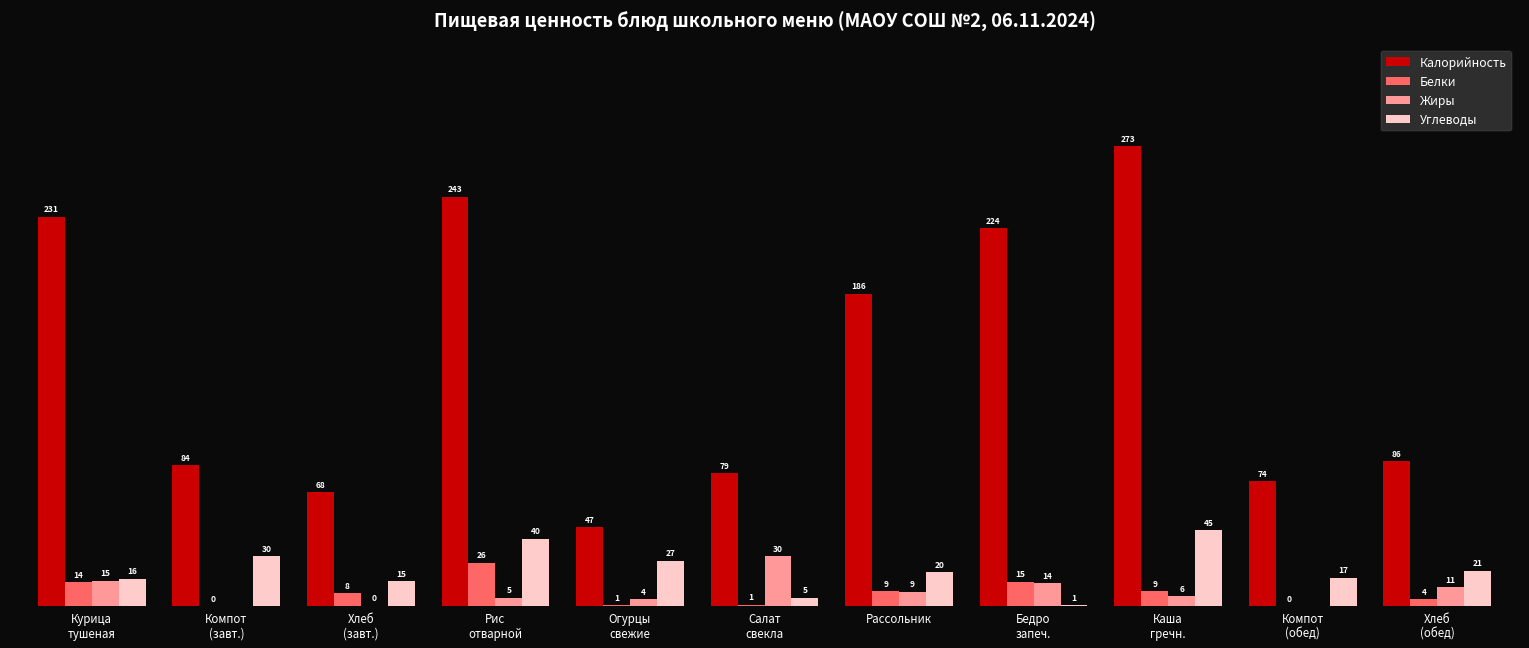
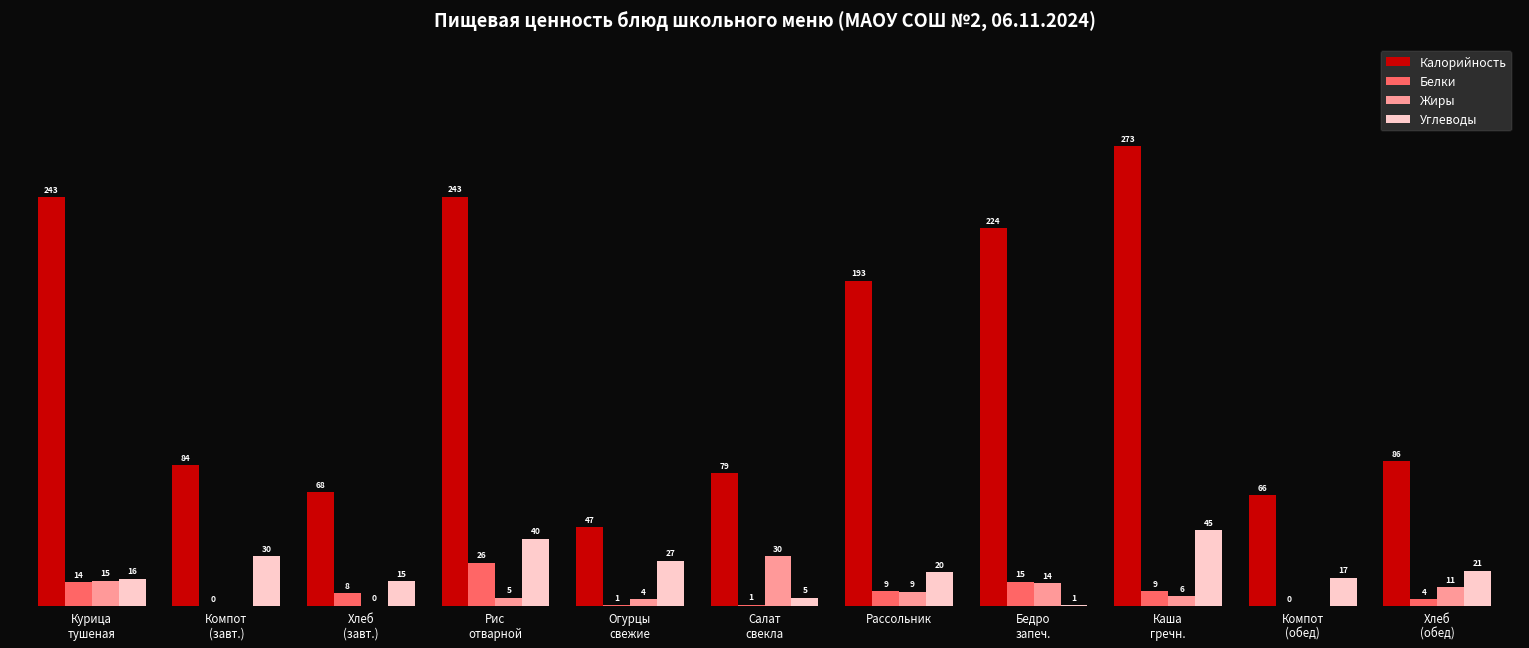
  {
    "Калорийность": {
-     "Курица тушеная": 231,
+     "Курица тушеная": 243,
      "Компот (завт.)": 84,
      "Хлеб (завт.)": 68,
      "Рис отварной": 243,
      "Огурцы свежие": 47,
      "Салат свекла": 79,
-     "Рассольник": 186,
+     "Рассольник": 193,
      "Бедро запеч.": 224,
      "Каша гречн.": 273,
-     "Компот (обед)": 74,
+     "Компот (обед)": 66,
      "Хлеб (обед)": 86
    },
    "Белки": {
      "Курица тушеная": 14,
      "Компот (завт.)": 0,
      "Хлеб (завт.)": 8,
      "Рис отварной": 26,
      "Огурцы свежие": 1,
      "Салат свекла": 1,
      "Рассольник": 9,
      "Бедро запеч.": 15,
      "Каша гречн.": 9,
      "Компот (обед)": 0,
      "Хлеб (обед)": 4
    },
    "Жиры": {
      "Курица тушеная": 15,
      "Хлеб (завт.)": 0,
      "Рис отварной": 5,
      "Огурцы свежие": 4,
      "Салат свекла": 30,
      "Рассольник": 9,
      "Бедро запеч.": 14,
      "Каша гречн.": 6,
      "Хлеб (обед)": 11
    },
    "Углеводы": {
      "Курица тушеная": 16,
      "Компот (завт.)": 30,
      "Хлеб (завт.)": 15,
      "Рис отварной": 40,
      "Огурцы свежие": 27,
      "Салат свекла": 5,
      "Рассольник": 20,
      "Бедро запеч.": 1,
      "Каша гречн.": 45,
      "Компот (обед)": 17,
      "Хлеб (обед)": 21
    }
  }
